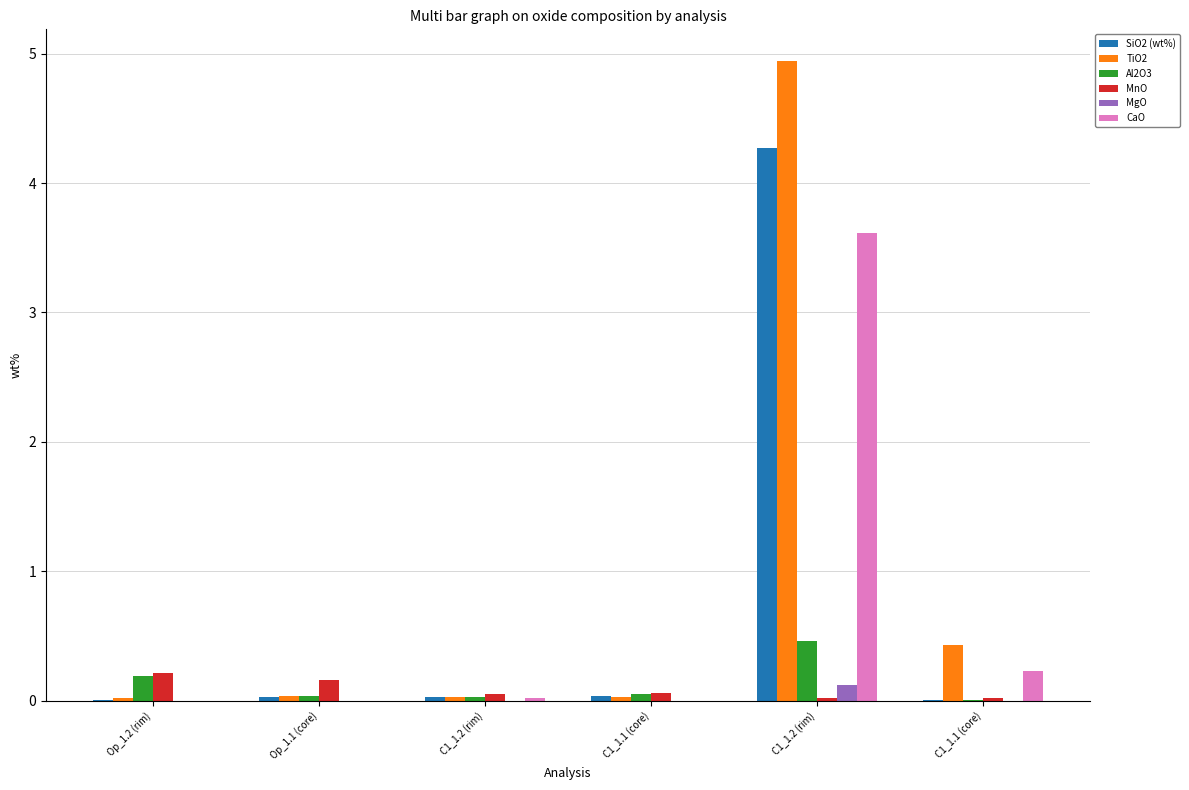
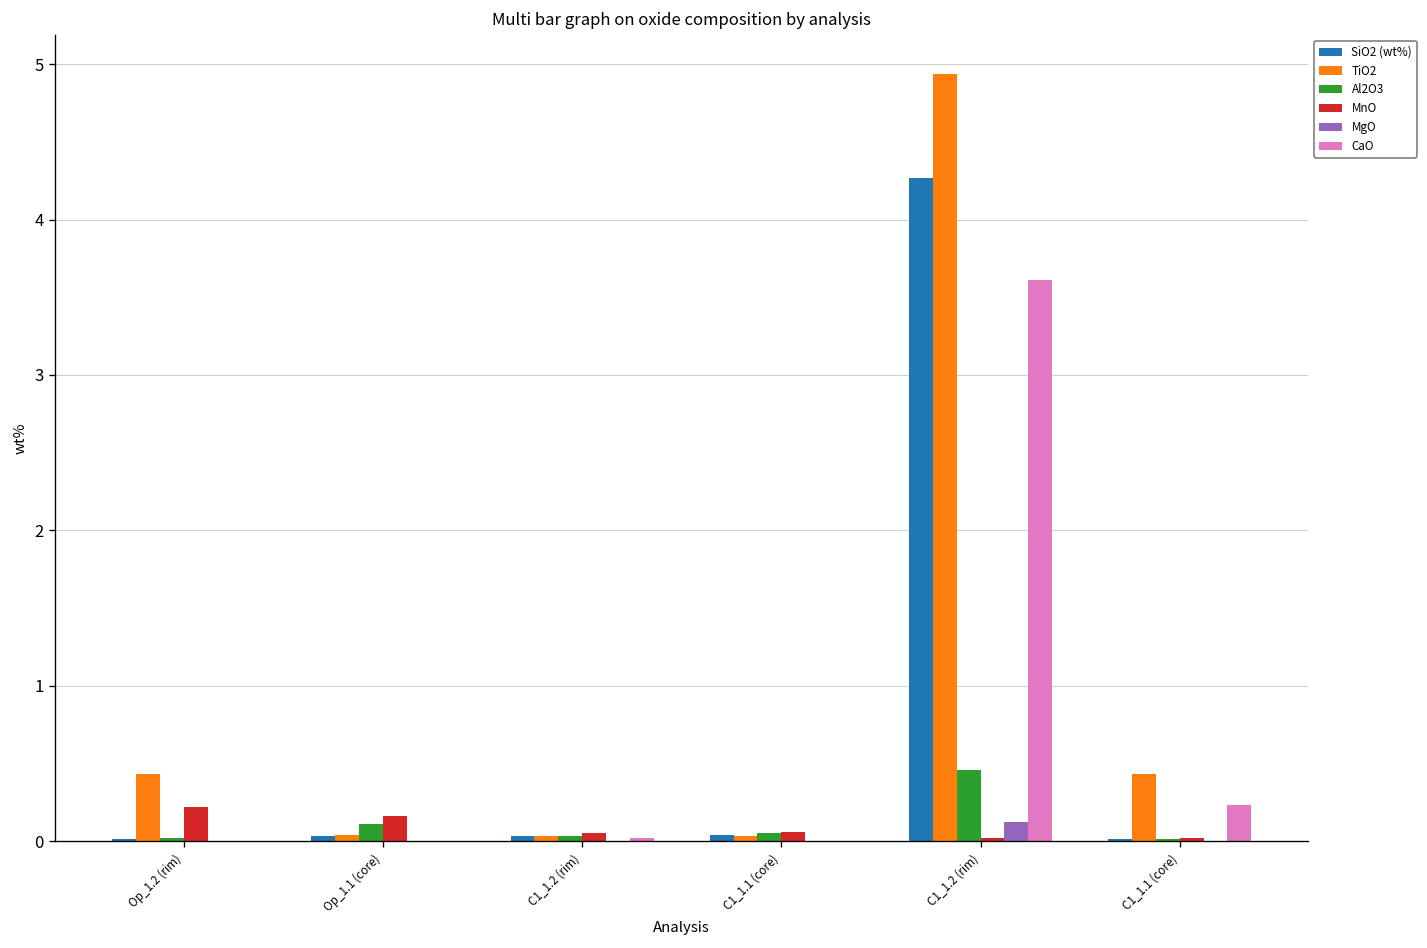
  {
    "SiO2 (wt%)": {
      "Op_1.1 (core)": 0.03
    },
    "TiO2": {
-     "Op_1.2 (rim)": 0.02,
+     "Op_1.2 (rim)": 0.43,
      "Op_1.1 (core)": 0.04
    },
    "Al2O3": {
-     "Op_1.2 (rim)": 0.19,
-     "Op_1.1 (core)": 0.04
+     "Op_1.2 (rim)": 0.02,
+     "Op_1.1 (core)": 0.11
    },
    "MnO": {
      "Op_1.2 (rim)": 0.22,
      "Op_1.1 (core)": 0.16
    },
    "MgO": {
      "Op_1.2 (rim)": 0.00,
      "Op_1.1 (core)": 0.00
    },
    "CaO": {
      "Op_1.2 (rim)": 0.00,
      "Op_1.1 (core)": 0.00
    }
  }
